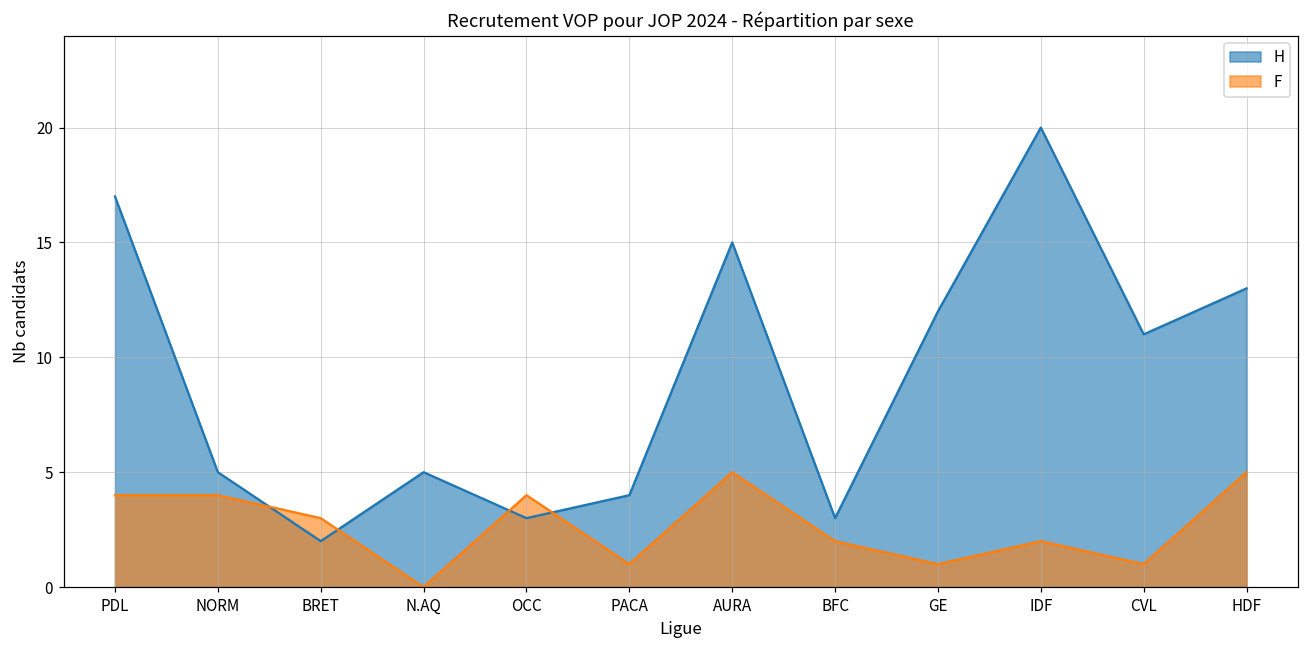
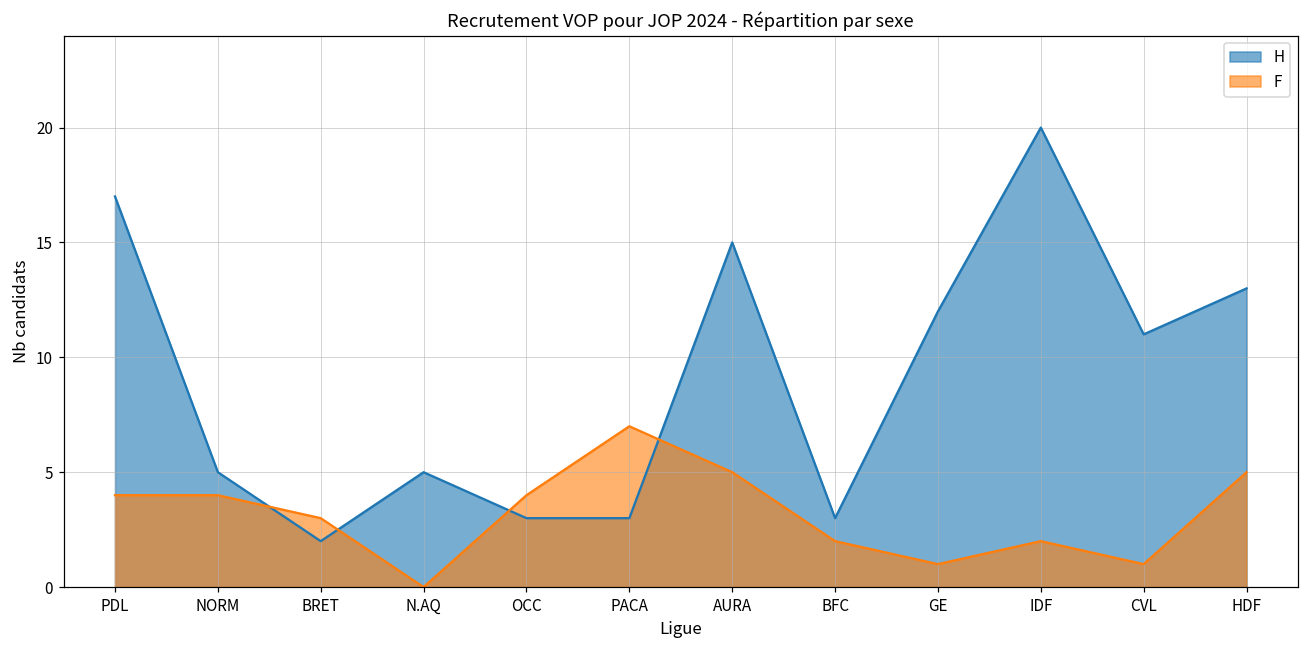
  {
    "H": {
      "PDL": 17,
      "NORM": 5,
      "BRET": 2,
      "N.AQ": 5,
      "OCC": 3,
-     "PACA": 4,
+     "PACA": 3,
      "AURA": 15,
      "BFC": 3,
      "GE": 12,
      "IDF": 20,
      "CVL": 11,
      "HDF": 13
    },
    "F": {
      "PDL": 4,
      "NORM": 4,
      "BRET": 3,
      "N.AQ": 0,
      "OCC": 4,
-     "PACA": 1,
+     "PACA": 7,
      "AURA": 5,
      "BFC": 2,
      "GE": 1,
      "IDF": 2,
      "CVL": 1,
      "HDF": 5
    }
  }
